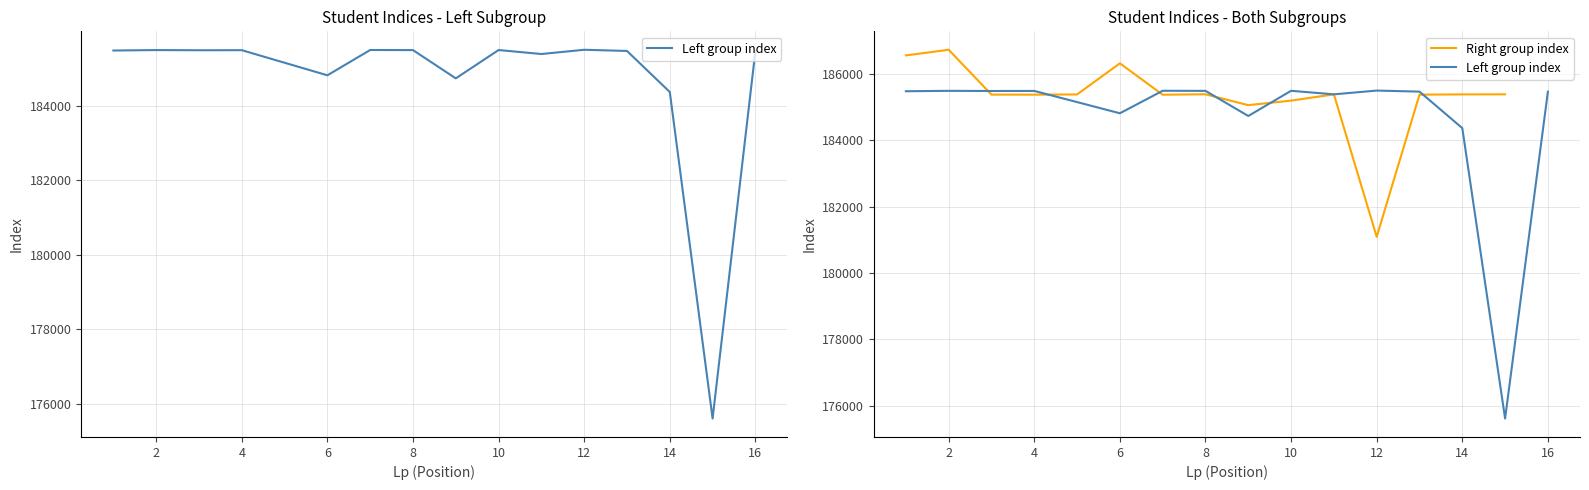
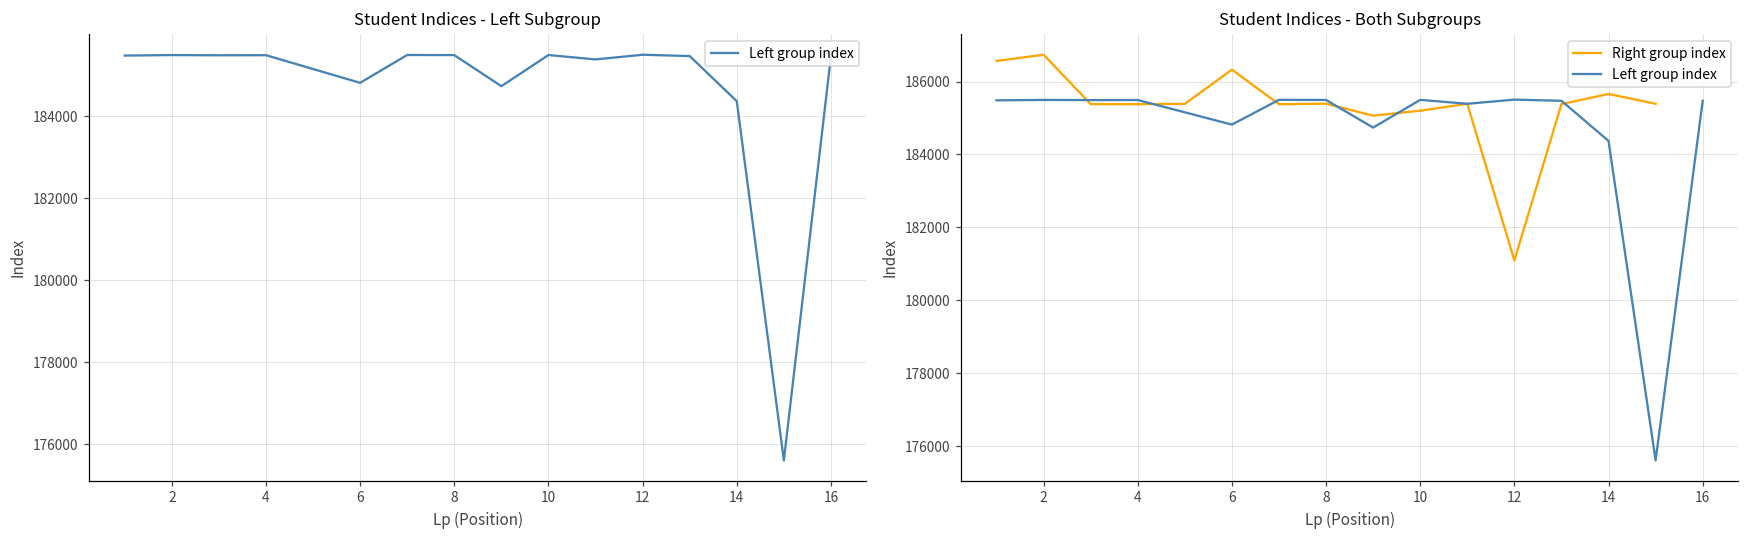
  {
    "Student Indices - Left Subgroup": {
      "2": 185500,
      "4": 185500,
      "6": 184800,
      "8": 185500,
      "10": 185500,
      "12": 185500,
      "14": 184400
    },
    "Student Indices - Both Subgroups": {
      "Right group index": {
        "2": 186700,
        "4": 185400,
        "6": 186300,
        "8": 185400,
        "10": 185200,
        "12": 181100,
-       "14": 185400
+       "14": 185700
      },
      "Left group index": {
        "2": 185500,
        "4": 185500,
        "6": 184800,
        "8": 185500,
        "10": 185500,
        "12": 185500,
        "14": 184400,
        "16": 185500
      }
    }
  }
